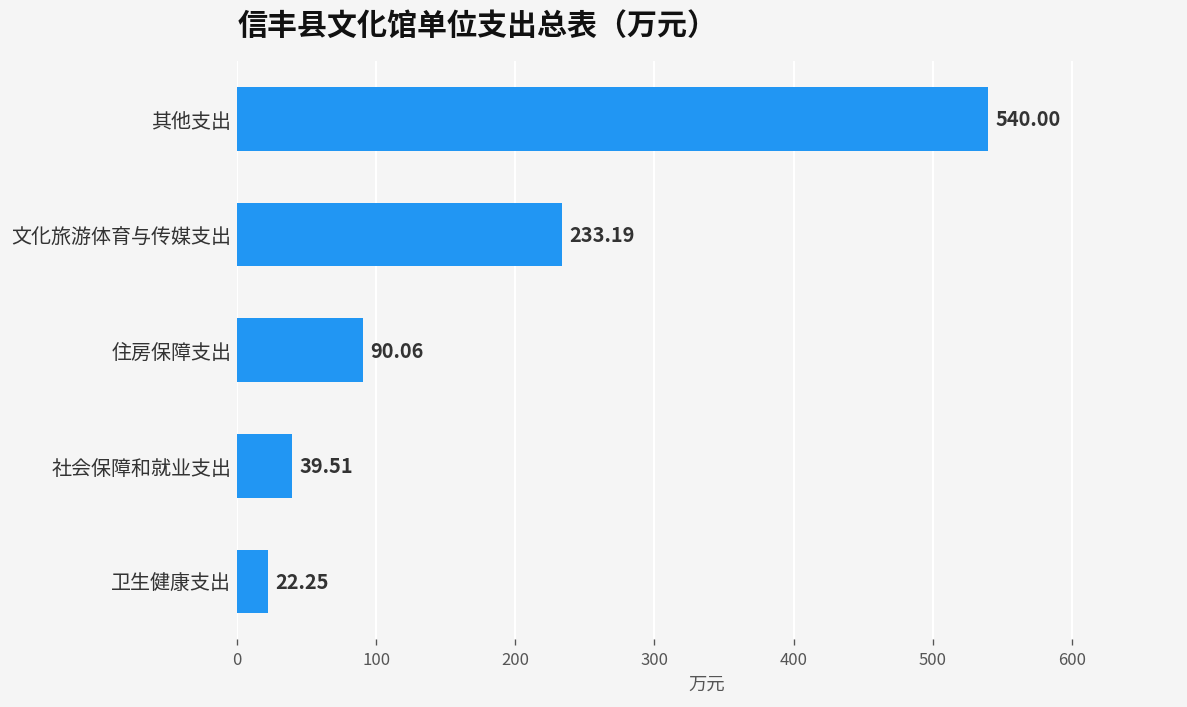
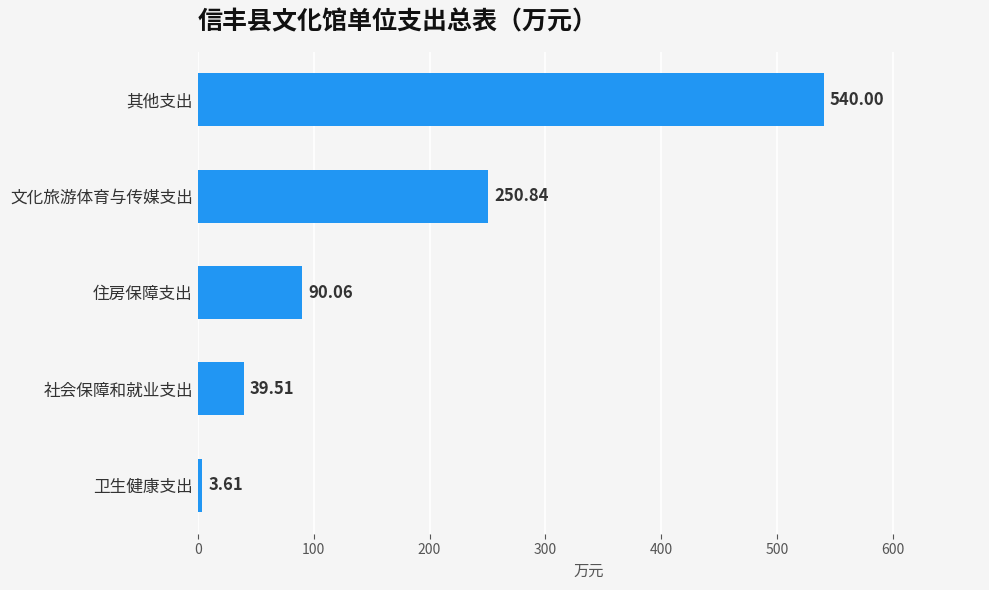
  {
    "其他支出": 540.00,
-   "文化旅游体育与传媒支出": 233.19,
+   "文化旅游体育与传媒支出": 250.84,
    "住房保障支出": 90.06,
    "社会保障和就业支出": 39.51,
-   "卫生健康支出": 22.25
+   "卫生健康支出": 3.61
  }
